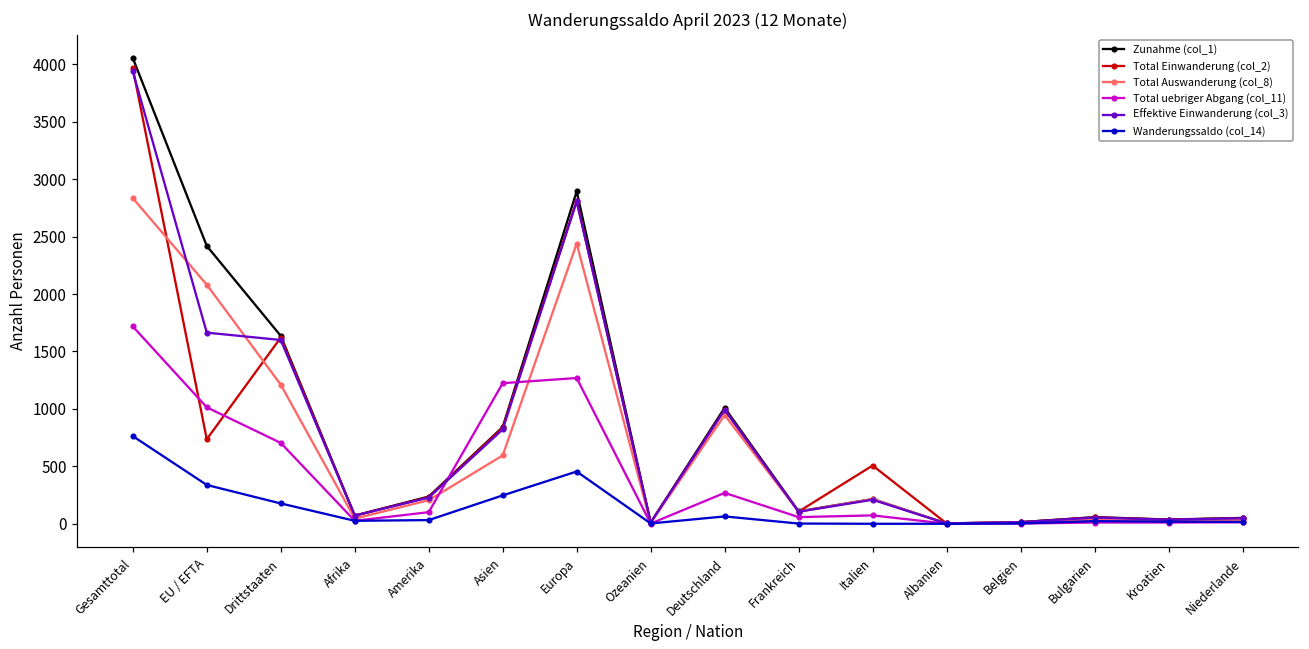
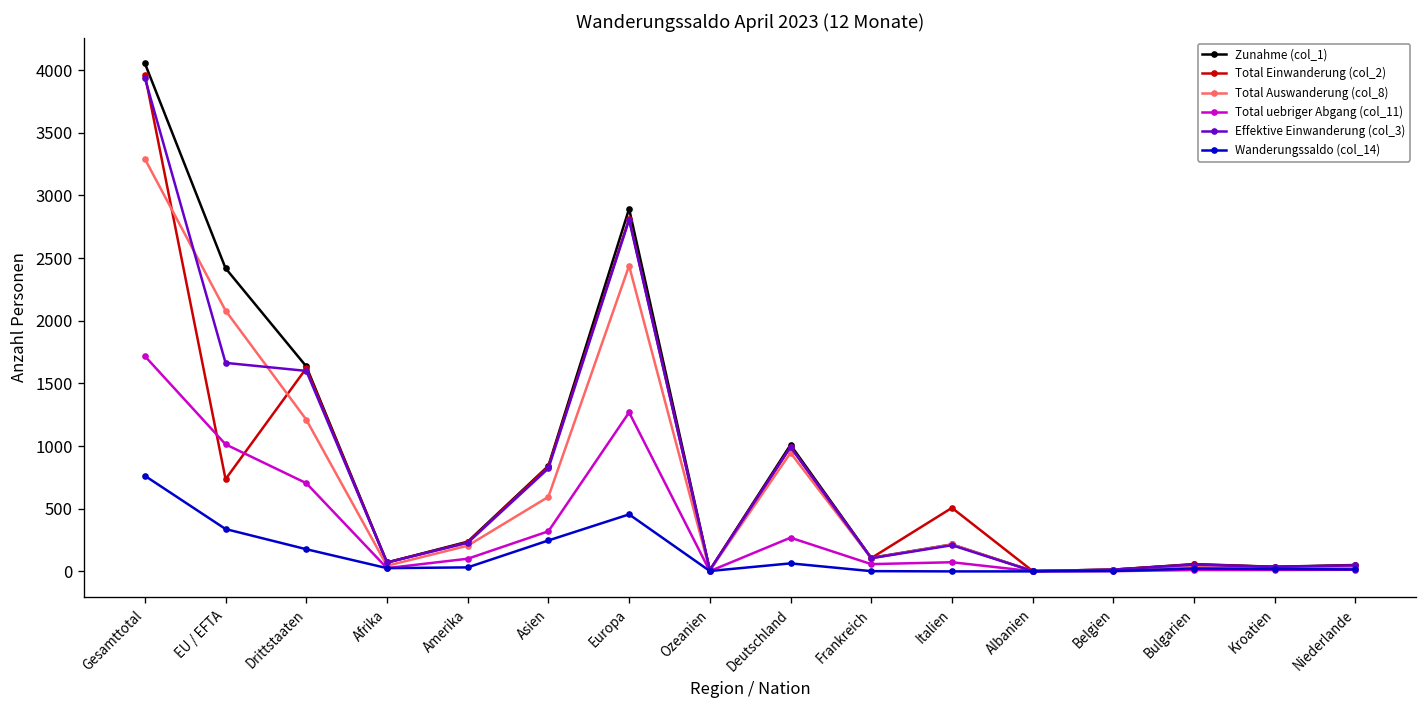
  {
    "Zunahme (col_1)": {
      "Gesamttotal": 4060,
      "EU / EFTA": 2420,
      "Europa": 2890
    },
    "Total Einwanderung (col_2)": {
      "Gesamttotal": 3970,
      "EU / EFTA": 740,
      "Italien": 510
    },
    "Total Auswanderung (col_8)": {
-     "Gesamttotal": 2840,
+     "Gesamttotal": 3290,
      "EU / EFTA": 2080,
      "Drittstaaten": 1210,
      "Asien": 600,
      "Europa": 2440,
      "Deutschland": 950
    },
    "Total uebriger Abgang (col_11)": {
      "Gesamttotal": 1720,
      "EU / EFTA": 1010,
      "Drittstaaten": 700,
      "Amerika": 100,
-     "Asien": 1220,
+     "Asien": 320,
      "Europa": 1270,
      "Deutschland": 270,
      "Frankreich": 60,
      "Italien": 70
    },
    "Effektive Einwanderung (col_3)": {
      "Gesamttotal": 3940,
      "EU / EFTA": 1660
    },
    "Wanderungssaldo (col_14)": {
      "Gesamttotal": 760,
      "EU / EFTA": 340,
      "Drittstaaten": 180,
      "Amerika": 30,
      "Asien": 250,
      "Europa": 460,
      "Deutschland": 60,
      "Frankreich": 0,
      "Italien": 0
    }
  }
